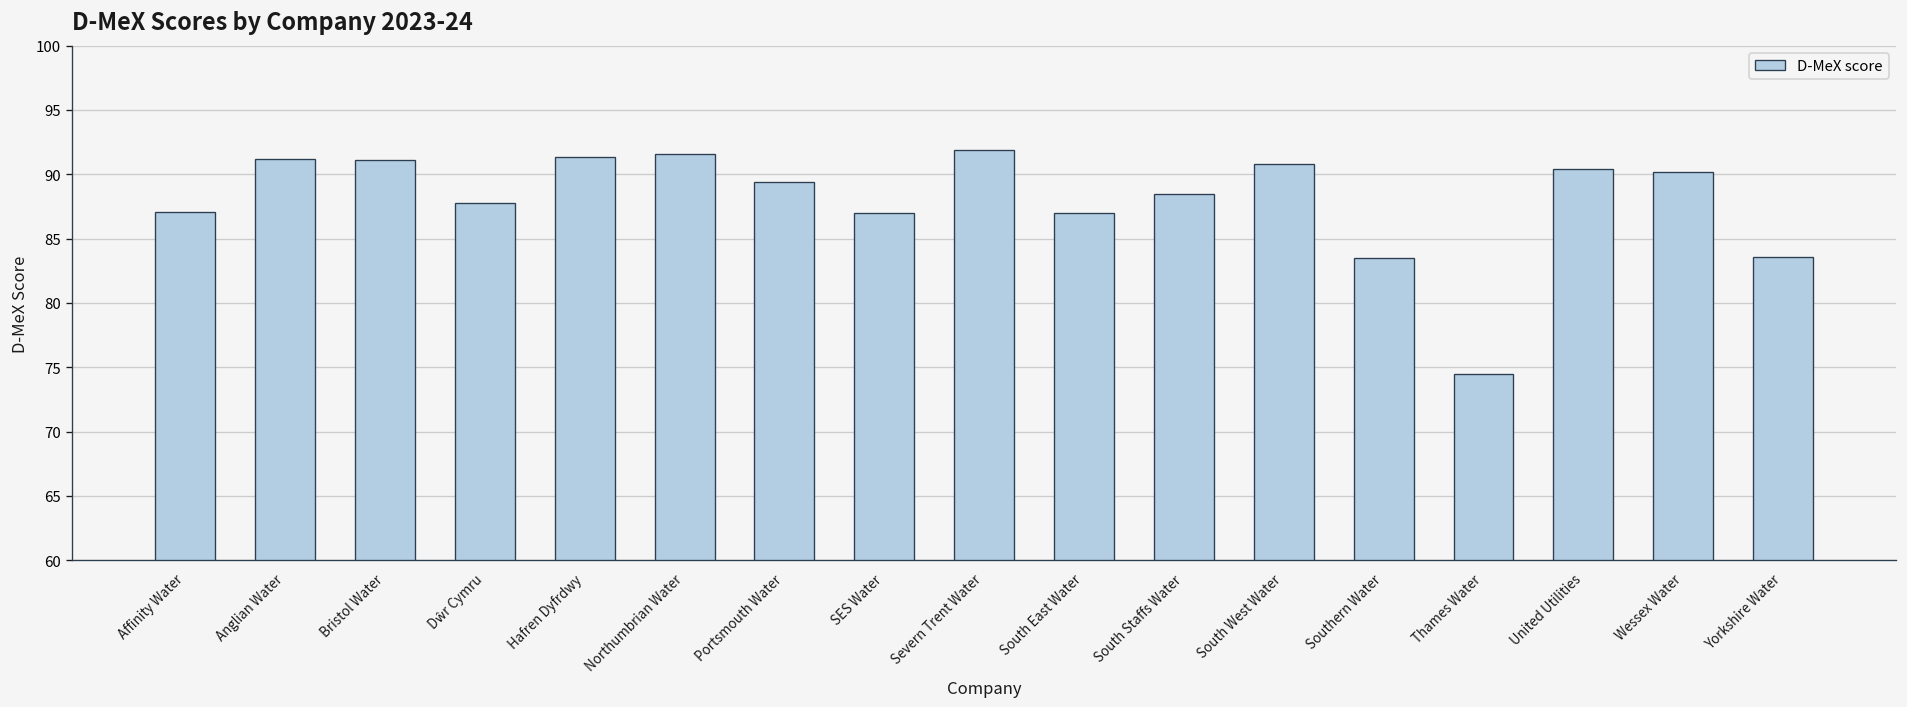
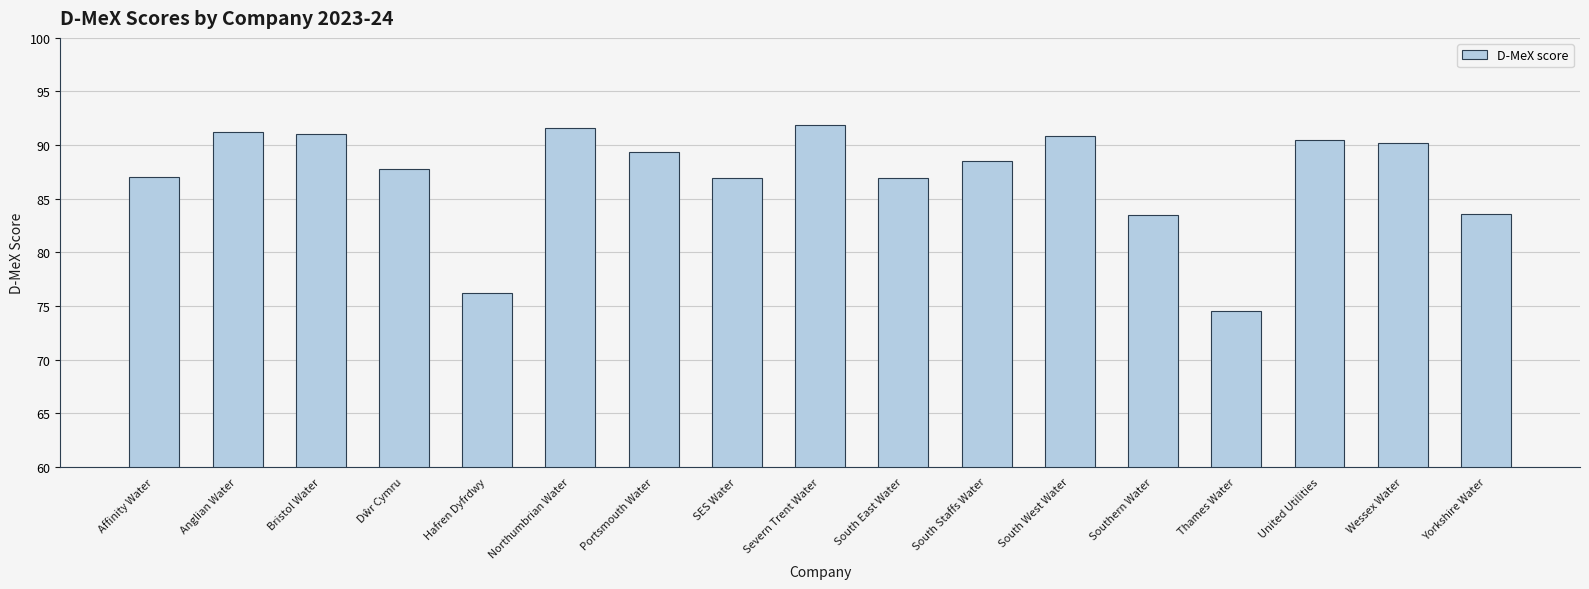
  {
    "Affinity Water": 87.0,
    "Anglian Water": 91.2,
    "Bristol Water": 91.1,
    "Dŵr Cymru": 87.8,
-   "Hafren Dyfrdwy": 91.3,
+   "Hafren Dyfrdwy": 76.2,
    "Northumbrian Water": 91.6,
    "Portsmouth Water": 89.4,
    "SES Water": 87.0,
    "Severn Trent Water": 91.9,
    "South East Water": 87.0,
    "South Staffs Water": 88.5,
    "South West Water": 90.8,
    "Southern Water": 83.5,
    "Thames Water": 74.5,
    "United Utilities": 90.4,
    "Wessex Water": 90.2,
    "Yorkshire Water": 83.6
  }
